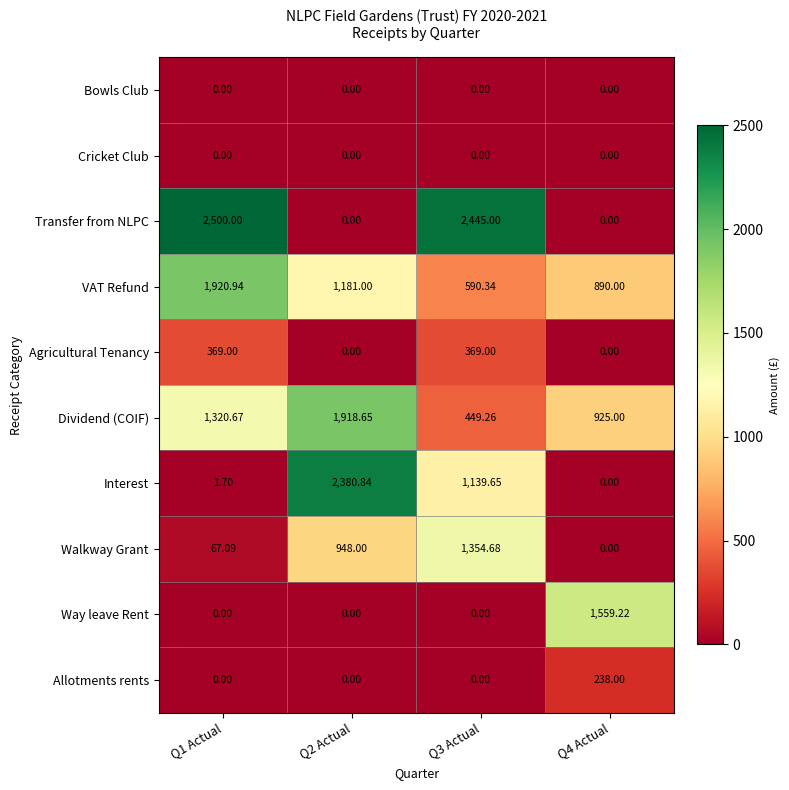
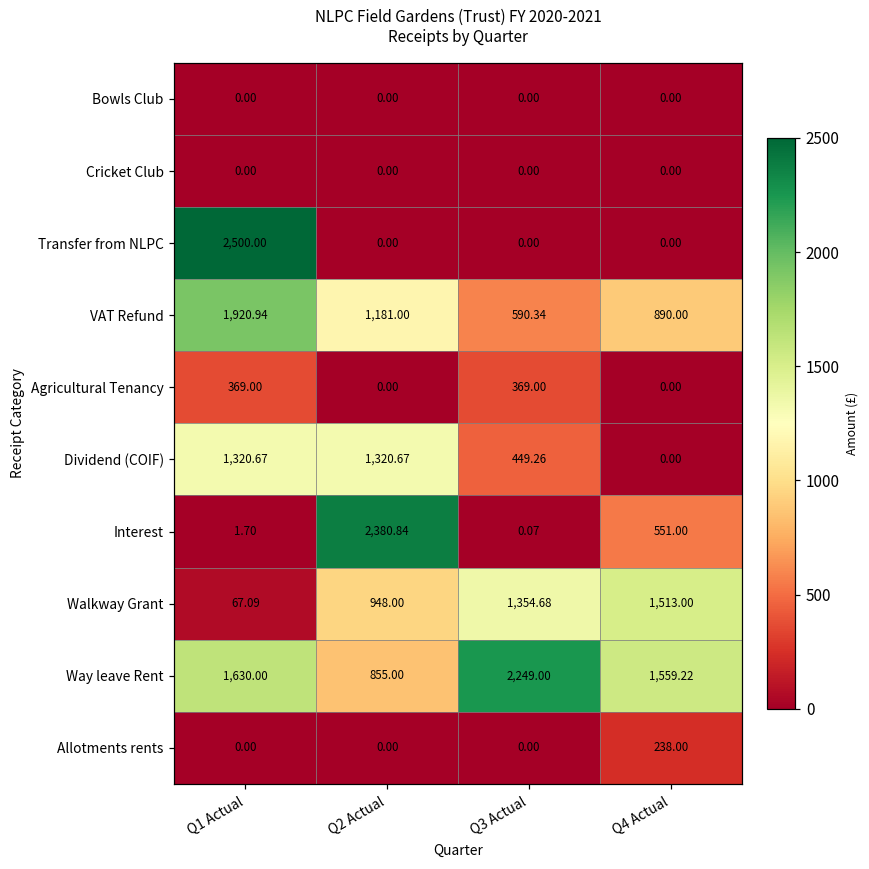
  {
    "Bowls Club": {
      "Q1 Actual": "0.00",
      "Q2 Actual": "0.00",
      "Q3 Actual": "0.00",
      "Q4 Actual": "0.00"
    },
    "Cricket Club": {
      "Q1 Actual": "0.00",
      "Q2 Actual": "0.00",
      "Q3 Actual": "0.00",
      "Q4 Actual": "0.00"
    },
    "Transfer from NLPC": {
      "Q1 Actual": "2,500.00",
      "Q2 Actual": "0.00",
-     "Q3 Actual": "2,445.00",
+     "Q3 Actual": "0.00",
      "Q4 Actual": "0.00"
    },
    "VAT Refund": {
      "Q1 Actual": "1,920.94",
      "Q2 Actual": "1,181.00",
      "Q3 Actual": "590.34",
      "Q4 Actual": "890.00"
    },
    "Agricultural Tenancy": {
      "Q1 Actual": "369.00",
      "Q2 Actual": "0.00",
      "Q3 Actual": "369.00",
      "Q4 Actual": "0.00"
    },
    "Dividend (COIF)": {
      "Q1 Actual": "1,320.67",
-     "Q2 Actual": "1,918.65",
+     "Q2 Actual": "1,320.67",
      "Q3 Actual": "449.26",
-     "Q4 Actual": "925.00"
+     "Q4 Actual": "0.00"
    },
    "Interest": {
      "Q1 Actual": "1.70",
      "Q2 Actual": "2,380.84",
-     "Q3 Actual": "1,139.65",
-     "Q4 Actual": "0.00"
+     "Q3 Actual": "0.07",
+     "Q4 Actual": "551.00"
    },
    "Walkway Grant": {
      "Q1 Actual": "67.09",
      "Q2 Actual": "948.00",
      "Q3 Actual": "1,354.68",
-     "Q4 Actual": "0.00"
+     "Q4 Actual": "1,513.00"
    },
    "Way leave Rent": {
-     "Q1 Actual": "0.00",
-     "Q2 Actual": "0.00",
-     "Q3 Actual": "0.00",
+     "Q1 Actual": "1,630.00",
+     "Q2 Actual": "855.00",
+     "Q3 Actual": "2,249.00",
      "Q4 Actual": "1,559.22"
    },
    "Allotments rents": {
      "Q1 Actual": "0.00",
      "Q2 Actual": "0.00",
      "Q3 Actual": "0.00",
      "Q4 Actual": "238.00"
    }
  }
